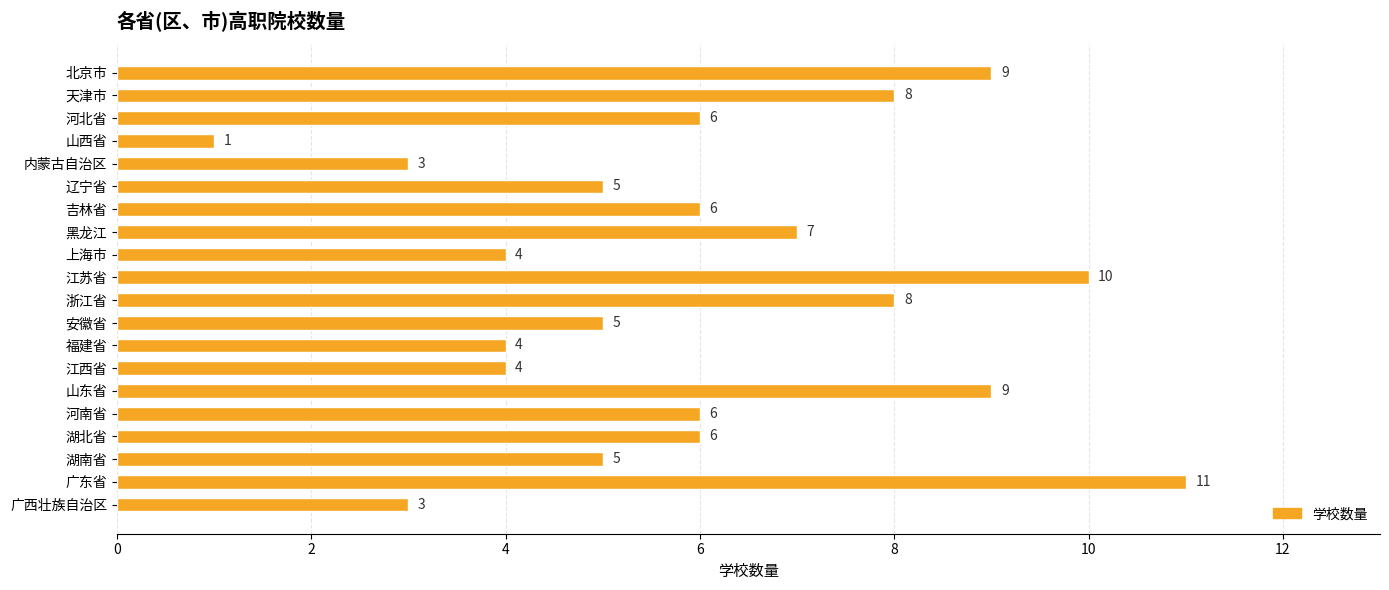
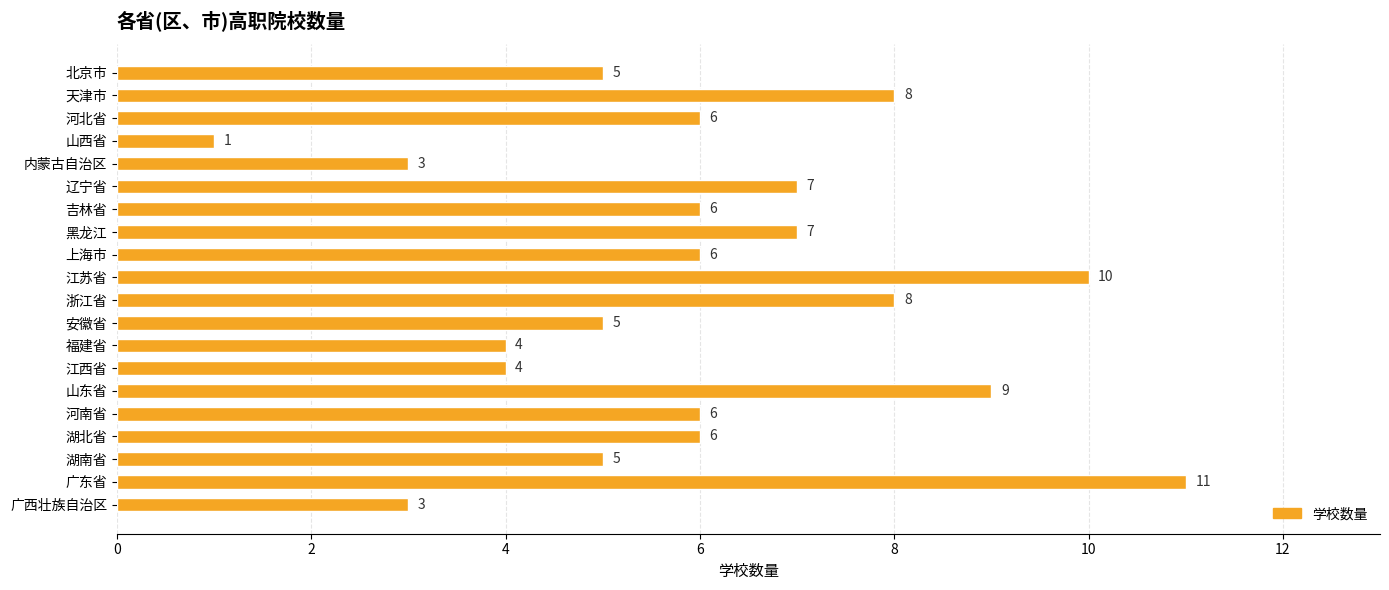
  {
-   "北京市": 9,
+   "北京市": 5,
    "天津市": 8,
    "河北省": 6,
    "山西省": 1,
    "内蒙古自治区": 3,
-   "辽宁省": 5,
+   "辽宁省": 7,
    "吉林省": 6,
    "黑龙江": 7,
-   "上海市": 4,
+   "上海市": 6,
    "江苏省": 10,
    "浙江省": 8,
    "安徽省": 5,
    "福建省": 4,
    "江西省": 4,
    "山东省": 9,
    "河南省": 6,
    "湖北省": 6,
    "湖南省": 5,
    "广东省": 11,
    "广西壮族自治区": 3
  }
